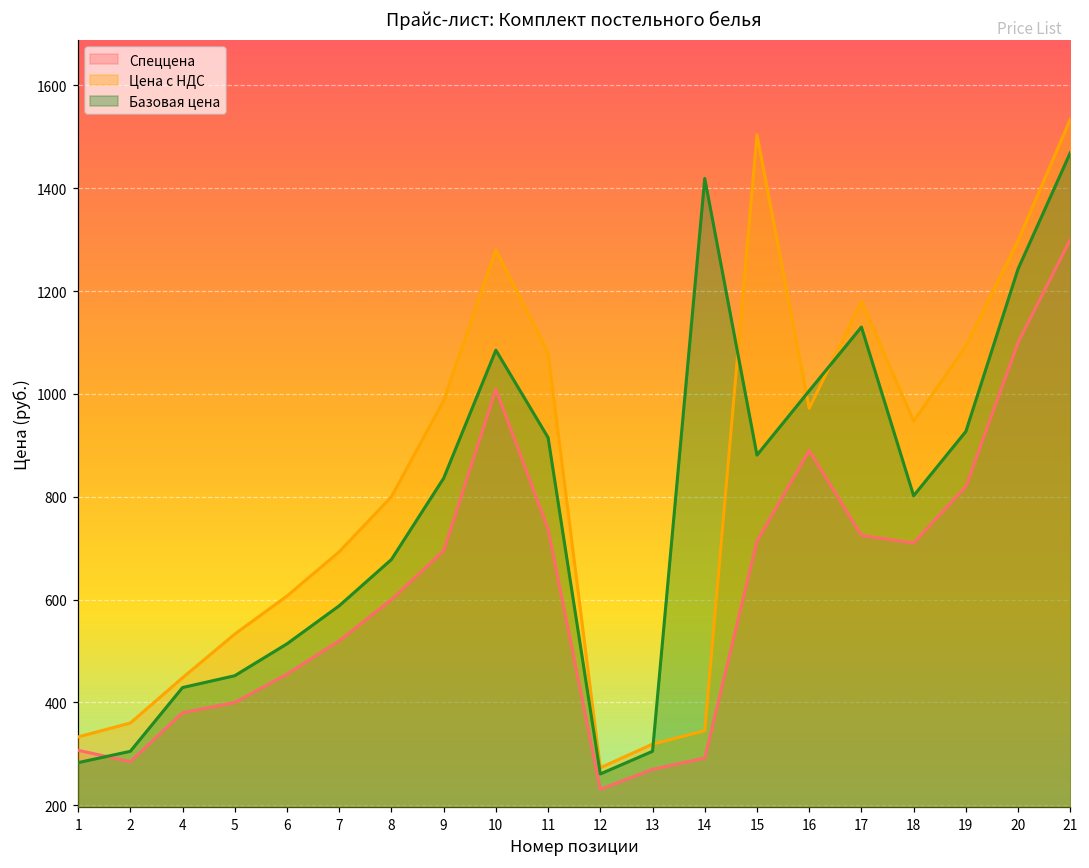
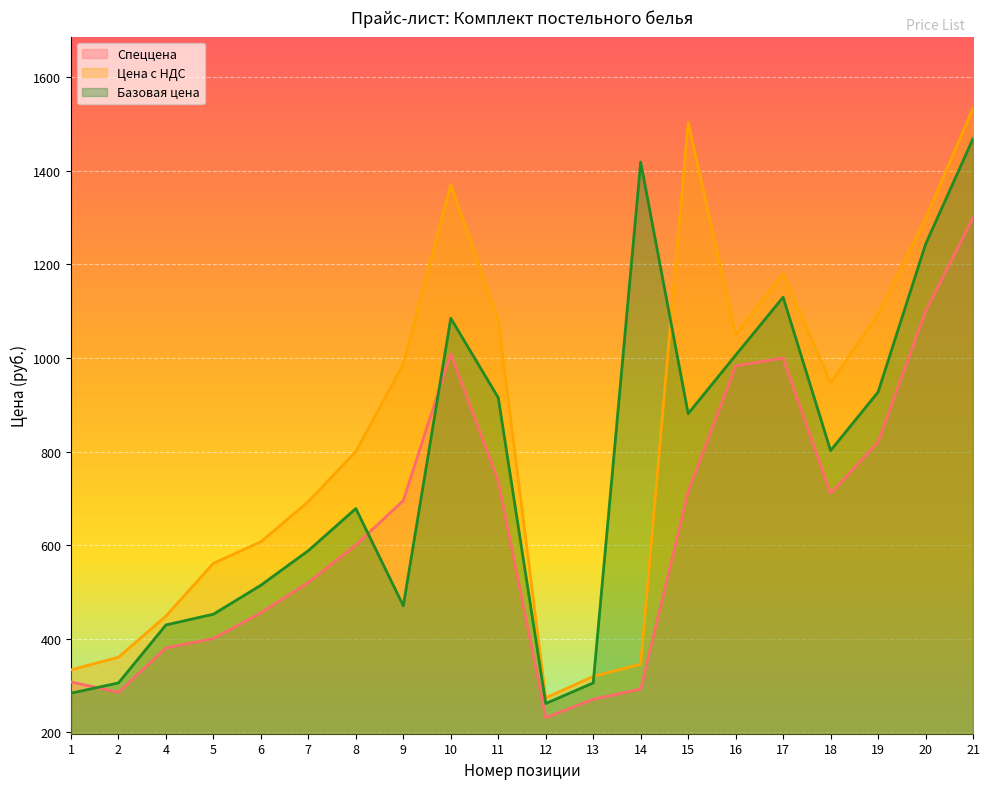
  {
    "Спеццена": {
      "1": 310,
      "2": 290,
      "4": 380,
      "5": 400,
      "6": 460,
      "7": 520,
      "8": 600,
      "9": 700,
      "10": 1010,
      "11": 740,
      "12": 230,
      "13": 270,
      "14": 290,
      "15": 710,
-     "16": 890,
-     "17": 730,
+     "16": 980,
+     "17": 1000,
      "18": 710,
      "19": 820,
      "20": 1100,
      "21": 1300
    },
    "Цена с НДС": {
      "1": 330,
      "2": 360,
      "4": 450,
-     "5": 530,
+     "5": 560,
      "6": 610,
      "7": 690,
      "8": 800,
      "9": 990,
-     "10": 1280,
+     "10": 1370,
      "11": 1080,
      "12": 270,
      "13": 320,
      "14": 350,
      "15": 1500,
-     "16": 970,
+     "16": 1050,
      "17": 1180,
      "18": 950,
      "19": 1090,
      "20": 1300,
      "21": 1530
    },
    "Базовая цена": {
      "1": 280,
      "2": 310,
      "4": 430,
      "5": 450,
      "6": 510,
      "7": 590,
      "8": 680,
-     "9": 840,
+     "9": 470,
      "10": 1090,
      "11": 920,
      "12": 260,
      "13": 310,
      "14": 1420,
      "15": 880,
      "16": 1010,
      "17": 1130,
      "18": 800,
      "19": 930,
      "20": 1240,
      "21": 1470
    }
  }
